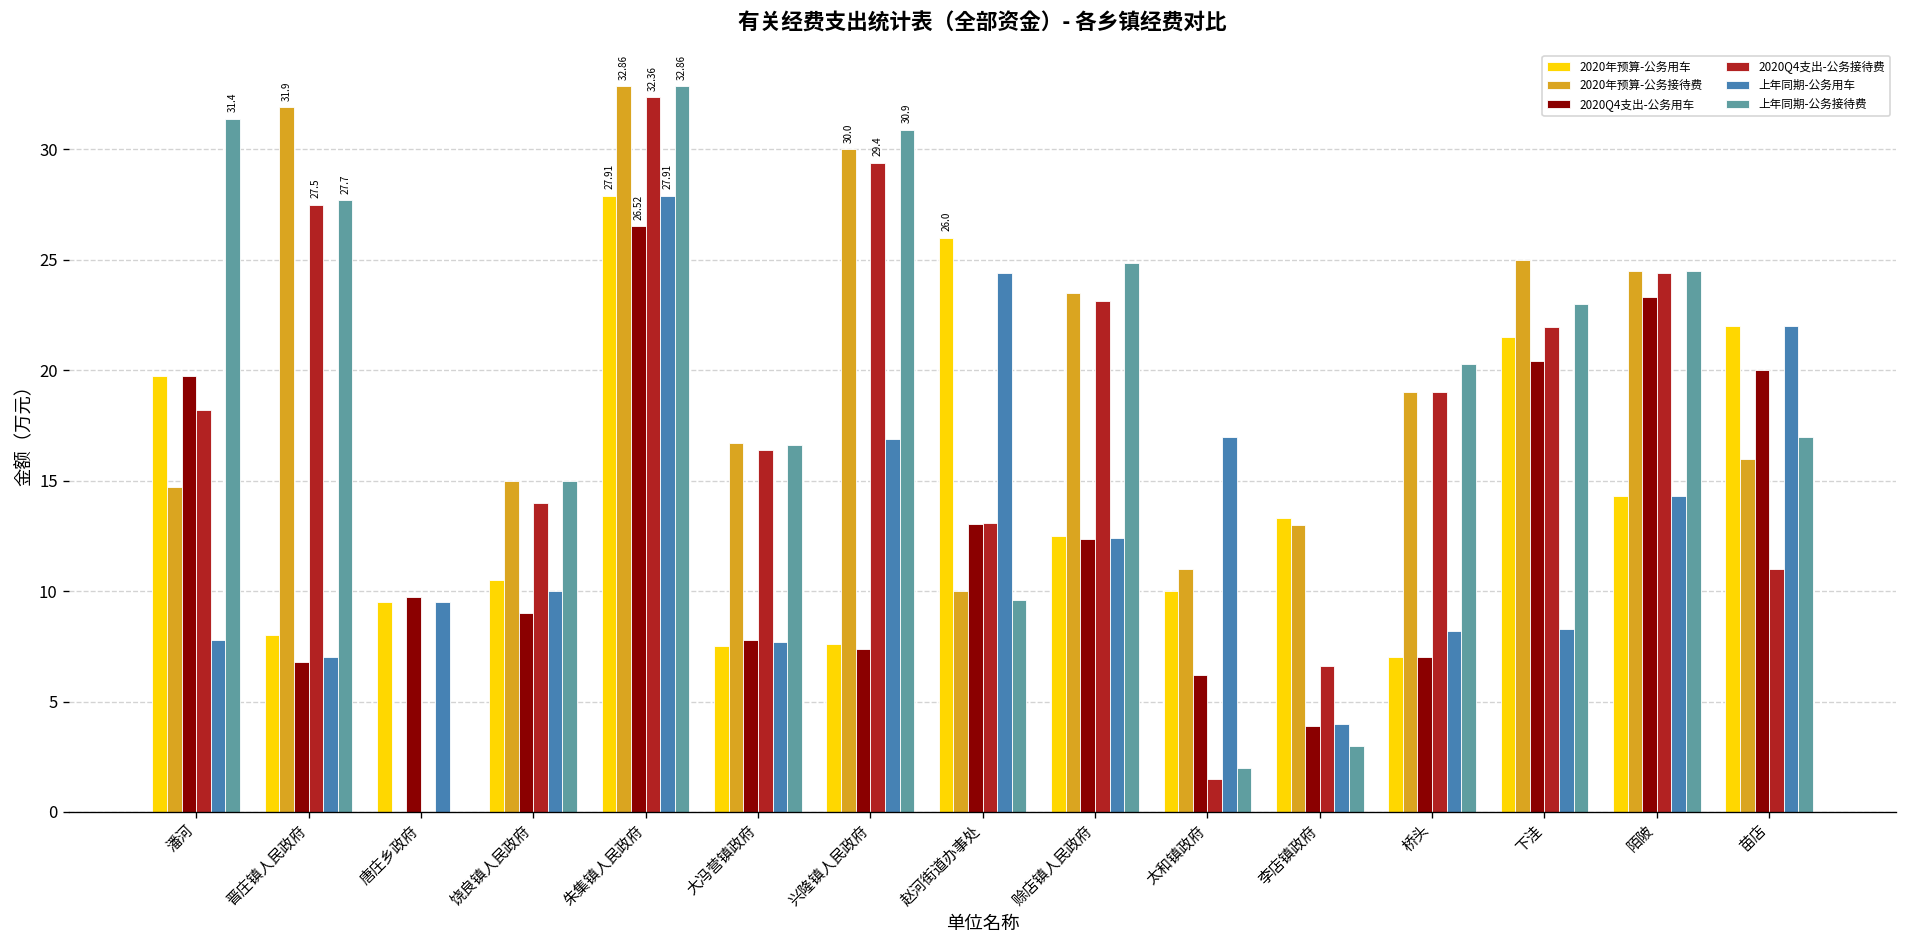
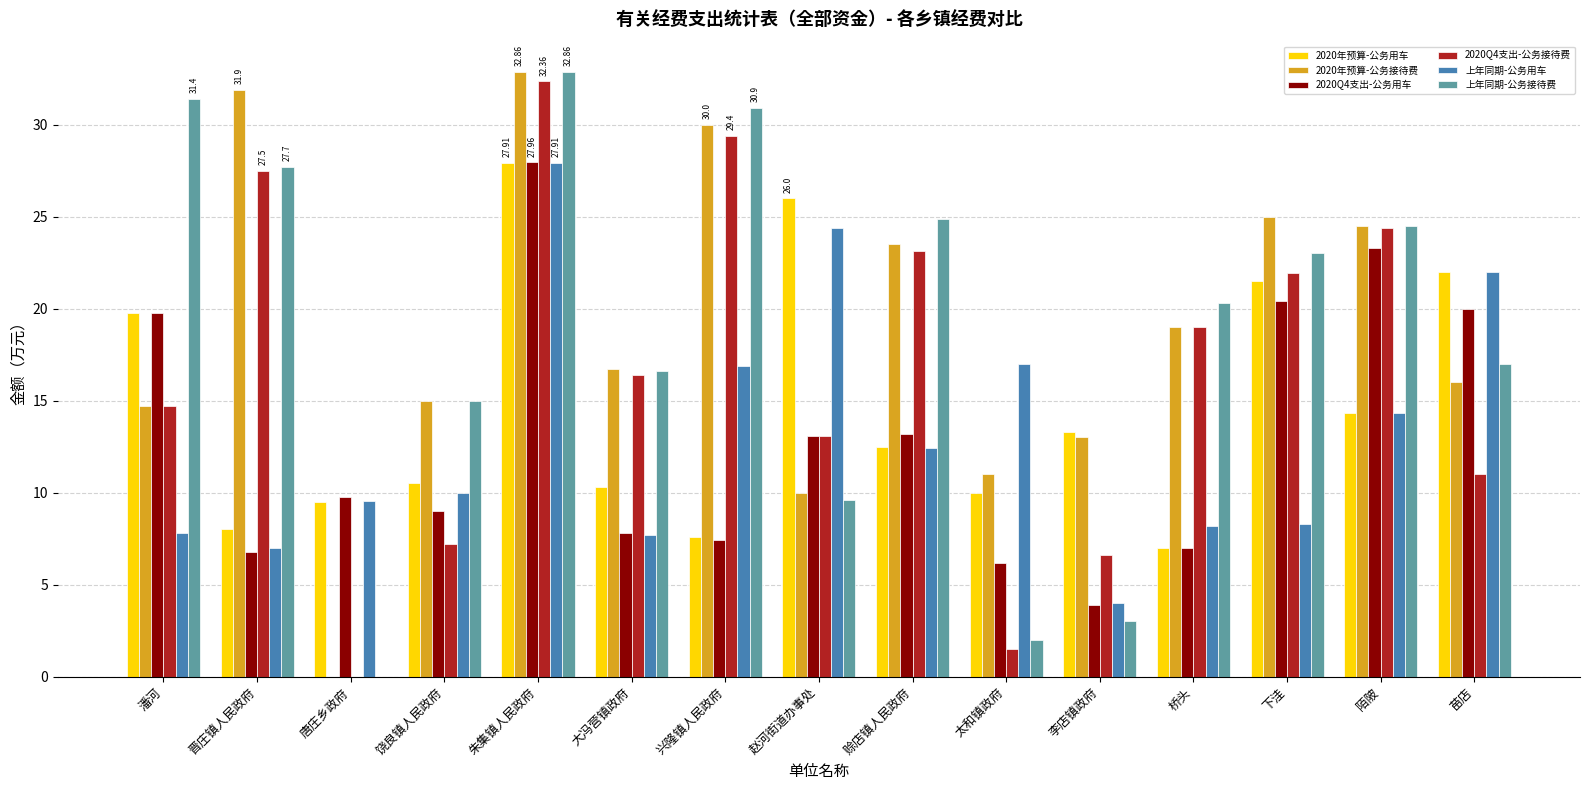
  {
    "2020年预算-公务用车": {
      "潘河": 19.7,
      "晋庄镇人民政府": 8.0,
      "唐庄乡政府": 9.5,
      "饶良镇人民政府": 10.5,
-     "大冯营镇政府": 7.5,
+     "大冯营镇政府": 10.3,
      "兴隆镇人民政府": 7.6,
      "赊店镇人民政府": 12.5,
      "太和镇政府": 10.0,
      "李店镇政府": 13.3,
      "桥头": 7.0,
      "下洼": 21.5,
      "陌陂": 14.3,
      "苗店": 22.0
    },
    "2020年预算-公务接待费": {
      "晋庄镇人民政府": 31.9,
      "朱集镇人民政府": 32.86,
      "兴隆镇人民政府": 30.0
    },
    "2020Q4支出-公务用车": {
-     "朱集镇人民政府": 26.52,
-     "赊店镇人民政府": 12.4
+     "朱集镇人民政府": 27.96,
+     "赊店镇人民政府": 13.2
    },
    "2020Q4支出-公务接待费": {
-     "潘河": 18.2,
+     "潘河": 14.7,
      "唐庄乡政府": 0.0,
-     "饶良镇人民政府": 14.0,
+     "饶良镇人民政府": 7.2,
      "大冯营镇政府": 16.4,
      "赵河街道办事处": 13.1,
      "赊店镇人民政府": 23.1,
      "太和镇政府": 1.5,
      "李店镇政府": 6.6,
      "桥头": 19.0,
      "下洼": 22.0,
      "陌陂": 24.4,
      "苗店": 11.0
    }
  }
